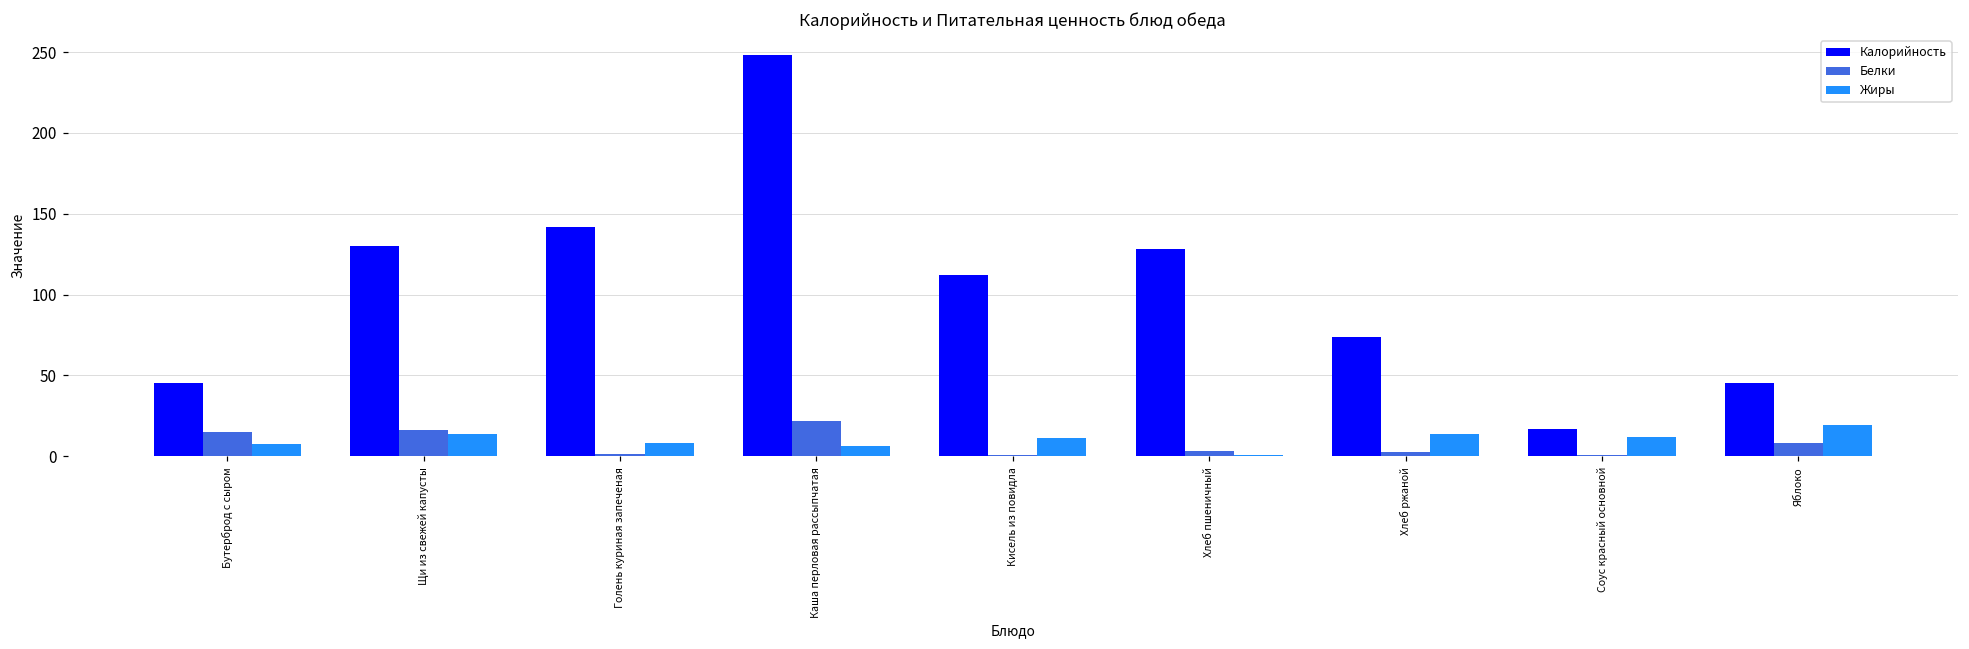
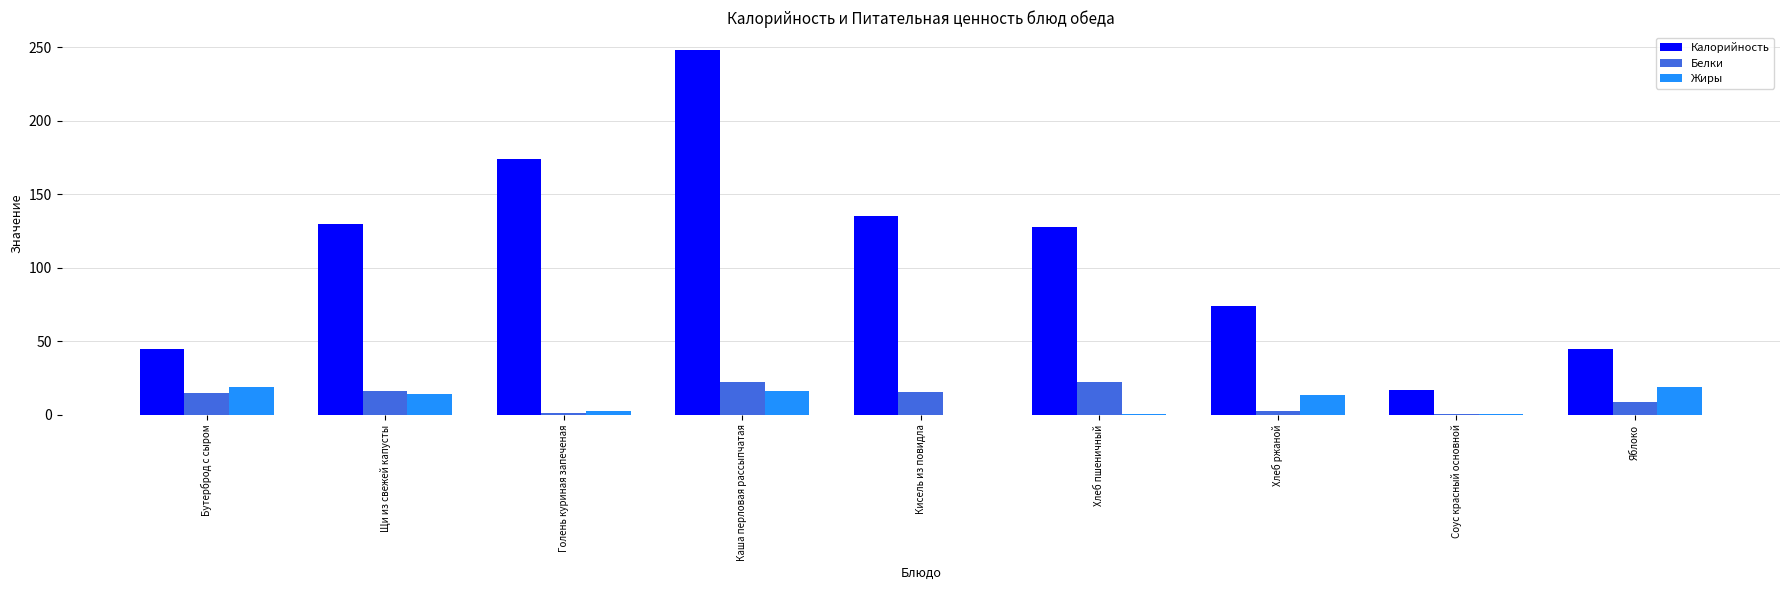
  {
    "Калорийность": {
      "Бутерброд с сыром": 45,
      "Щи из свежей капусты": 130,
-     "Голень куриная запеченая": 142,
+     "Голень куриная запеченая": 174,
      "Каша перловая рассыпчатая": 248,
-     "Кисель из повидла": 112,
+     "Кисель из повидла": 135,
      "Хлеб пшеничный": 128,
      "Хлеб ржаной": 74,
      "Соус красный основной": 17,
      "Яблоко": 45
    },
    "Белки": {
      "Бутерброд с сыром": 15,
      "Щи из свежей капусты": 16,
      "Каша перловая рассыпчатая": 22,
-     "Кисель из повидла": 1,
-     "Хлеб пшеничный": 3,
+     "Кисель из повидла": 16,
+     "Хлеб пшеничный": 22,
      "Хлеб ржаной": 3,
      "Яблоко": 8
    },
    "Жиры": {
-     "Бутерброд с сыром": 7,
+     "Бутерброд с сыром": 19,
      "Щи из свежей капусты": 14,
-     "Голень куриная запеченая": 8,
-     "Каша перловая рассыпчатая": 7,
-     "Кисель из повидла": 11,
+     "Голень куриная запеченая": 3,
+     "Каша перловая рассыпчатая": 16,
+     "Кисель из повидла": 0,
      "Хлеб ржаной": 14,
-     "Соус красный основной": 12,
+     "Соус красный основной": 1,
      "Яблоко": 19
    }
  }
